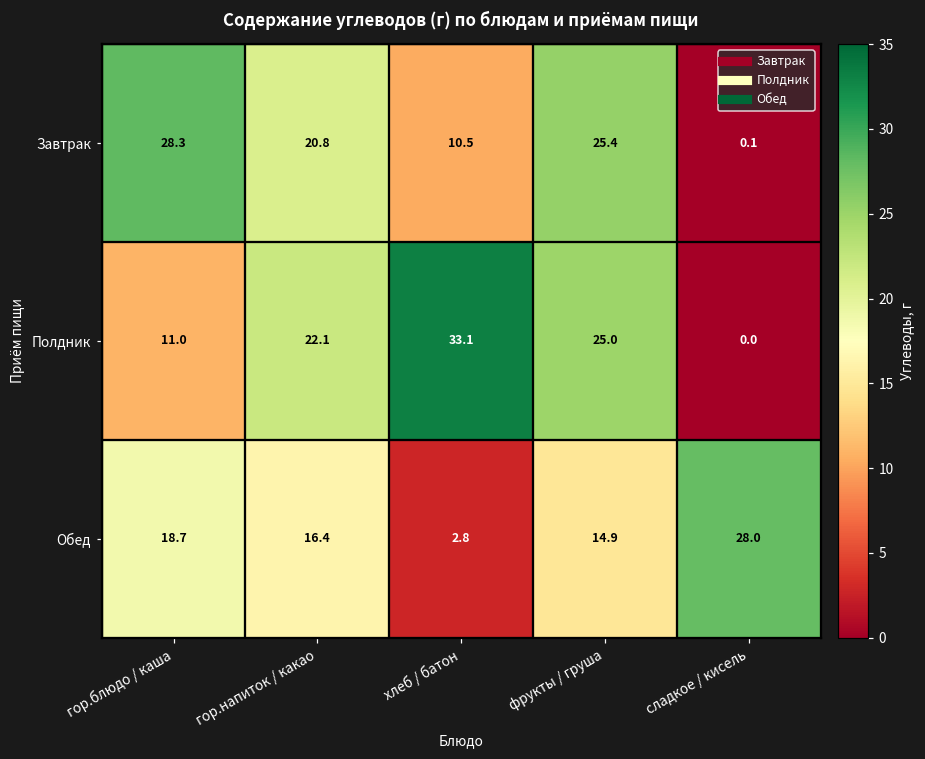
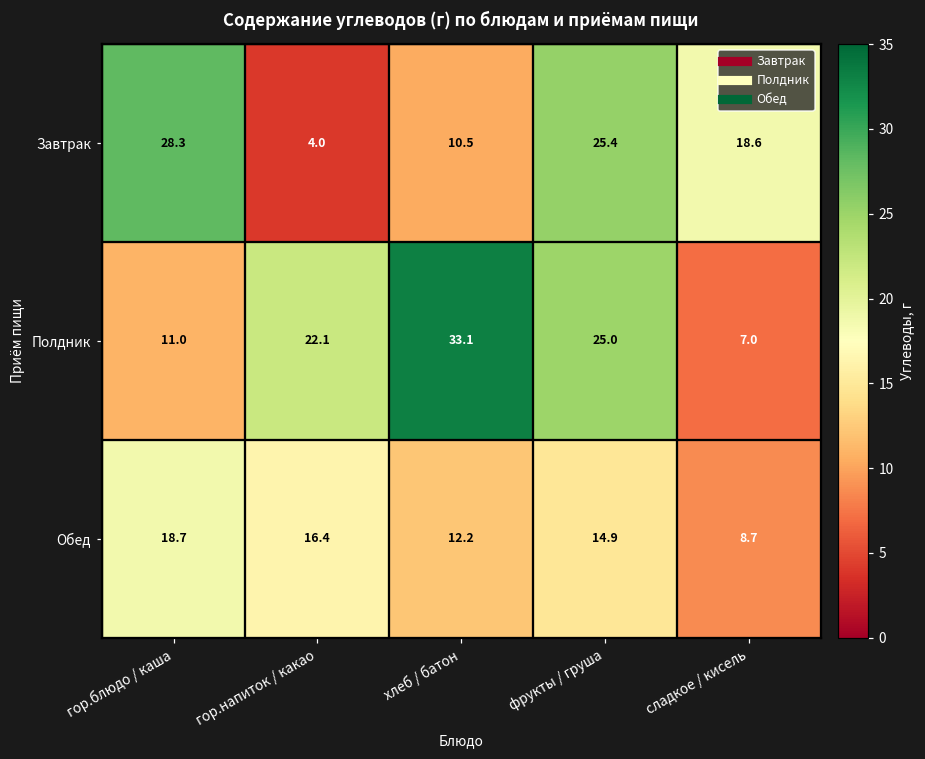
  {
    "Завтрак": {
      "гор.блюдо / каша": 28.3,
-     "гор.напиток / какао": 20.8,
+     "гор.напиток / какао": 4.0,
      "хлеб / батон": 10.5,
      "фрукты / груша": 25.4,
-     "сладкое / кисель": 0.1
+     "сладкое / кисель": 18.6
    },
    "Полдник": {
      "гор.блюдо / каша": 11.0,
      "гор.напиток / какао": 22.1,
      "хлеб / батон": 33.1,
      "фрукты / груша": 25.0,
-     "сладкое / кисель": 0.0
+     "сладкое / кисель": 7.0
    },
    "Обед": {
      "гор.блюдо / каша": 18.7,
      "гор.напиток / какао": 16.4,
-     "хлеб / батон": 2.8,
+     "хлеб / батон": 12.2,
      "фрукты / груша": 14.9,
-     "сладкое / кисель": 28.0
+     "сладкое / кисель": 8.7
    }
  }
